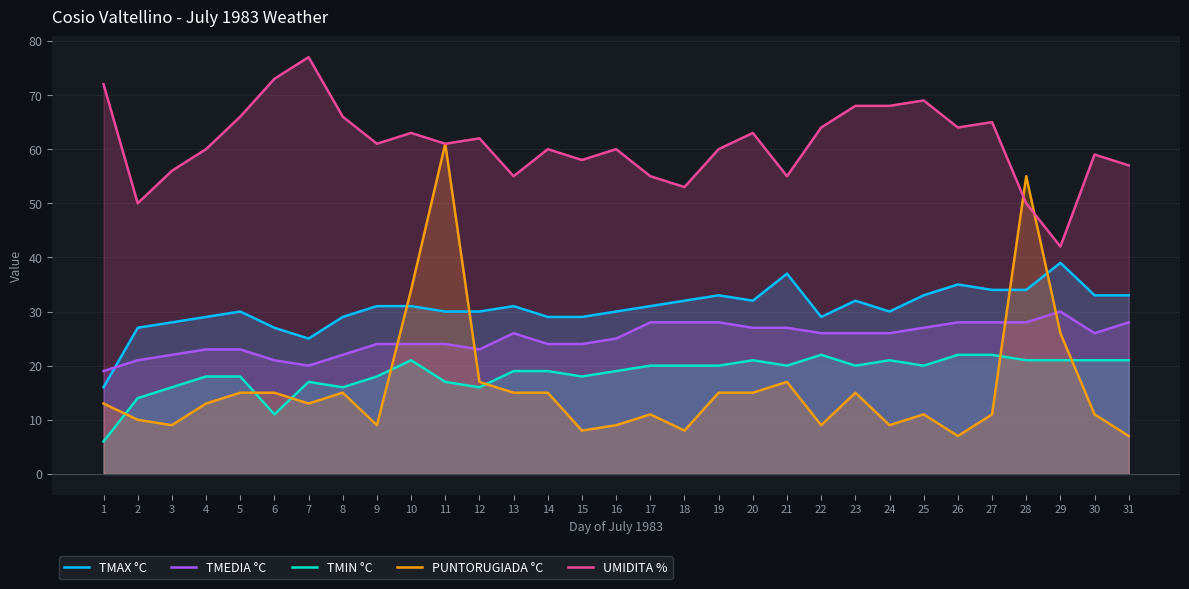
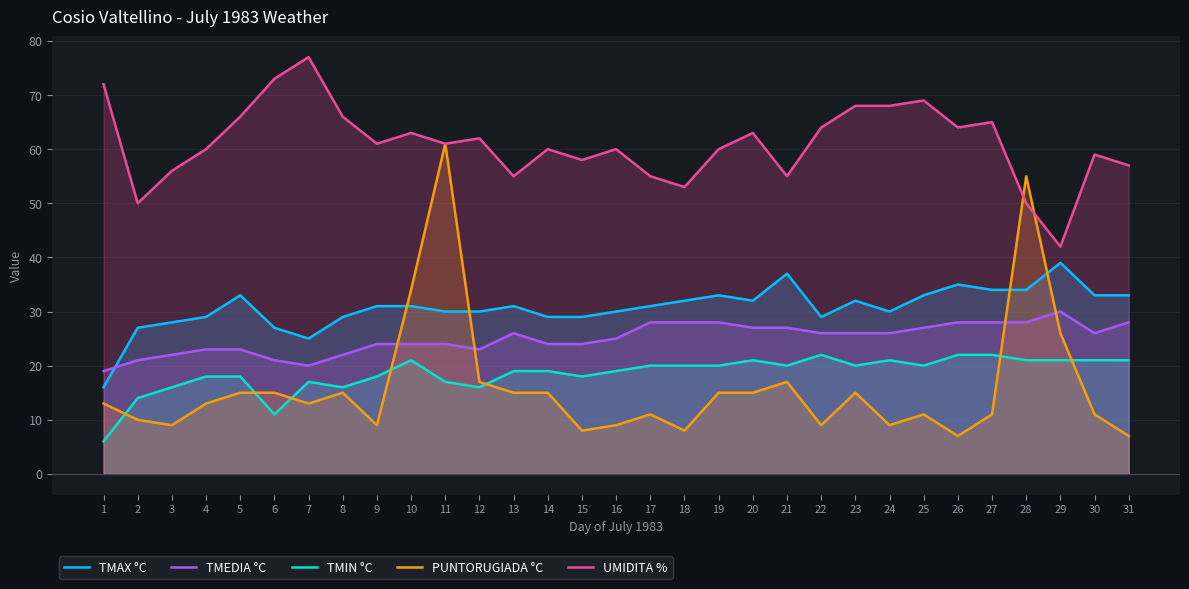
  {
    "TMAX °C": {
      "1": 16,
      "2": 27,
      "3": 28,
      "4": 29,
-     "5": 30,
+     "5": 33,
      "6": 27,
      "7": 25,
      "8": 29,
      "9": 31,
      "10": 31,
      "11": 30,
      "12": 30,
      "13": 31,
      "14": 29,
      "15": 29,
      "16": 30,
      "17": 31,
      "18": 32,
      "19": 33,
      "20": 32,
      "21": 37,
      "22": 29,
      "23": 32,
      "24": 30,
      "25": 33,
      "26": 35,
      "27": 34,
      "28": 34,
      "29": 39,
      "30": 33,
      "31": 33
    },
    "TMEDIA °C": {
      "1": 19,
      "2": 21,
      "3": 22,
      "4": 23,
      "5": 23,
      "6": 21,
      "7": 20,
      "8": 22,
      "9": 24,
      "10": 24,
      "11": 24,
      "12": 23,
      "13": 26,
      "14": 24,
      "15": 24,
      "16": 25,
      "17": 28,
      "18": 28,
      "19": 28,
      "20": 27,
      "21": 27,
      "22": 26,
      "23": 26,
      "24": 26,
      "25": 27,
      "26": 28,
      "27": 28,
      "28": 28,
      "29": 30,
      "30": 26,
      "31": 28
    },
    "TMIN °C": {
      "1": 6,
      "2": 14,
      "3": 16,
      "4": 18,
      "5": 18,
      "6": 11,
      "7": 17,
      "8": 16,
      "9": 18,
      "10": 21,
      "11": 17,
      "12": 16,
      "13": 19,
      "14": 19,
      "15": 18,
      "16": 19,
      "17": 20,
      "18": 20,
      "19": 20,
      "20": 21,
      "21": 20,
      "22": 22,
      "23": 20,
      "24": 21,
      "25": 20,
      "26": 22,
      "27": 22,
      "28": 21,
      "29": 21,
      "30": 21,
      "31": 21
    },
    "PUNTORUGIADA °C": {
      "1": 13,
      "2": 10,
      "3": 9,
      "4": 13,
      "5": 15,
      "6": 15,
      "7": 13,
      "8": 15,
      "9": 9,
      "10": 34,
      "12": 17,
      "13": 15,
      "14": 15,
      "15": 8,
      "16": 9,
      "17": 11,
      "18": 8,
      "19": 15,
      "20": 15,
      "21": 17,
      "22": 9,
      "23": 15,
      "24": 9,
      "25": 11,
      "26": 7,
      "27": 11,
      "28": 55,
      "29": 26,
      "30": 11,
      "31": 7
    },
    "UMIDITA %": {
      "1": 72,
      "2": 50,
      "3": 56,
      "4": 60,
      "5": 66,
      "6": 73,
      "7": 77,
      "8": 66,
      "9": 61,
      "10": 63,
      "12": 62,
      "13": 55,
      "14": 60,
      "15": 58,
      "16": 60,
      "17": 55,
      "18": 53,
      "19": 60,
      "20": 63,
      "21": 55,
      "22": 64,
      "23": 68,
      "24": 68,
      "25": 69,
      "26": 64,
      "27": 65,
      "28": 50,
      "29": 42,
      "30": 59,
      "31": 57
    }
  }
